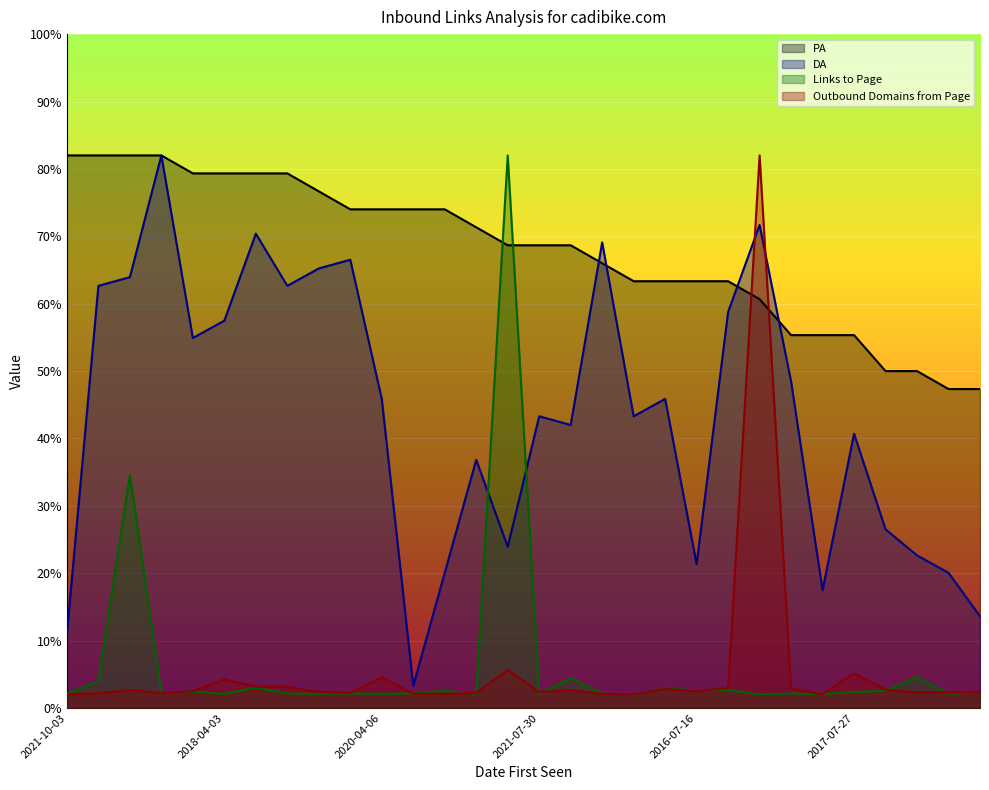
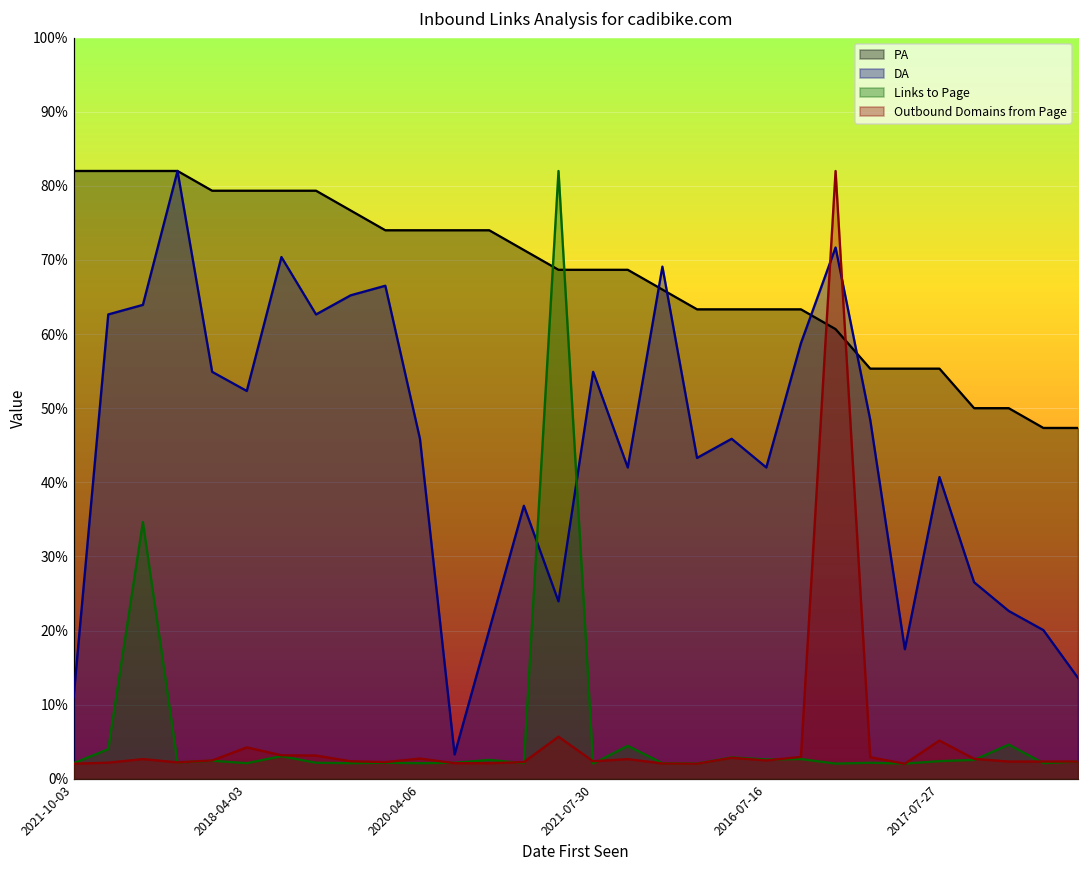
  {
    "DA": {
      "2021-10-03": "11%",
-     "2018-04-03": "57%",
+     "2018-04-03": "52%",
      "2020-04-06": "46%",
-     "2021-07-30": "43%",
-     "2016-07-16": "21%",
+     "2021-07-30": "55%",
+     "2016-07-16": "42%",
      "2017-07-27": "41%"
    },
    "Outbound Domains from Page": {
      "2018-04-03": "4%",
-     "2020-04-06": "5%",
+     "2020-04-06": "3%",
      "2017-07-27": "5%"
    }
  }
